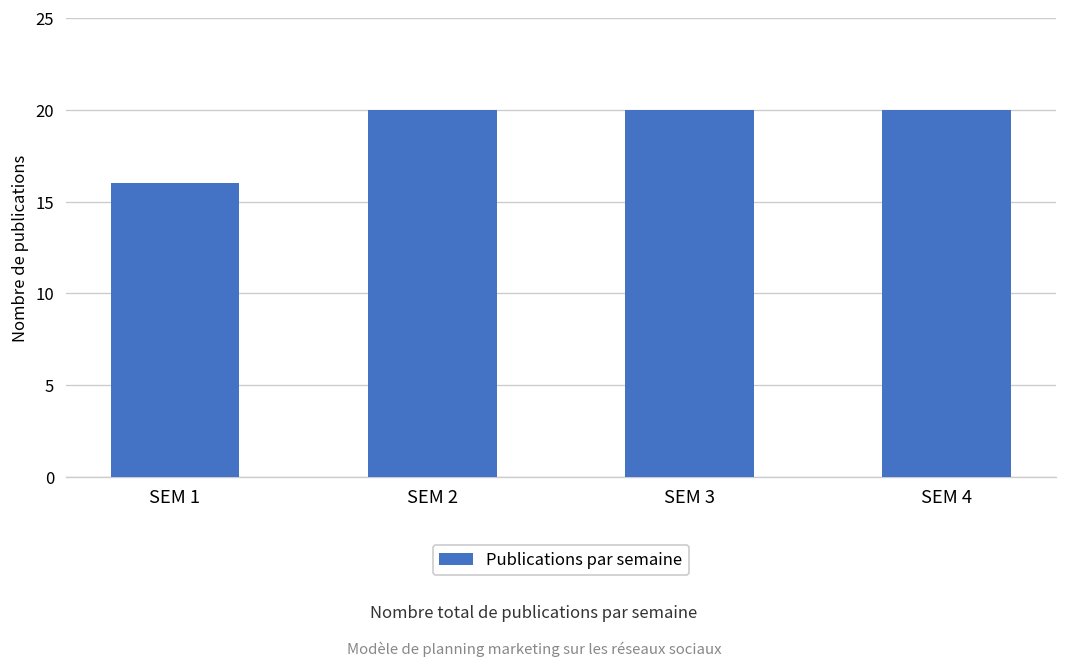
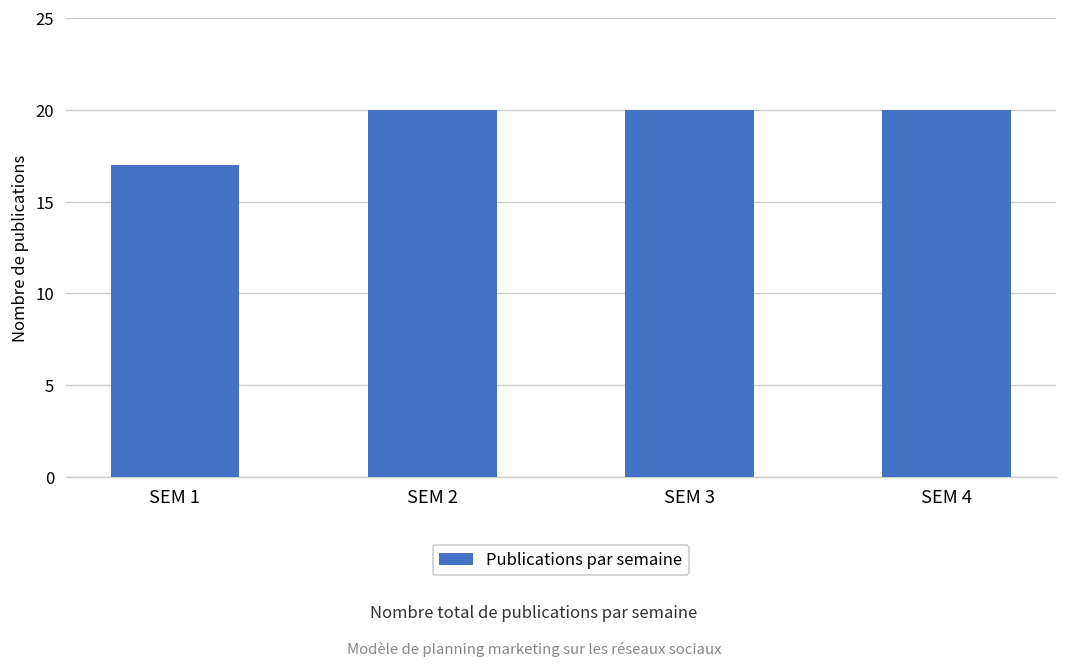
  {
-   "SEM 1": 16,
+   "SEM 1": 17,
    "SEM 2": 20,
    "SEM 3": 20,
    "SEM 4": 20
  }
